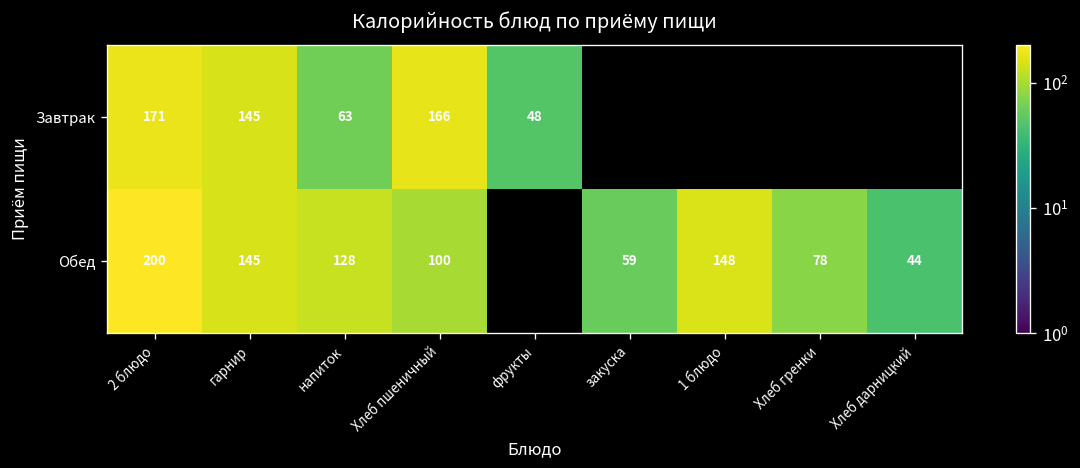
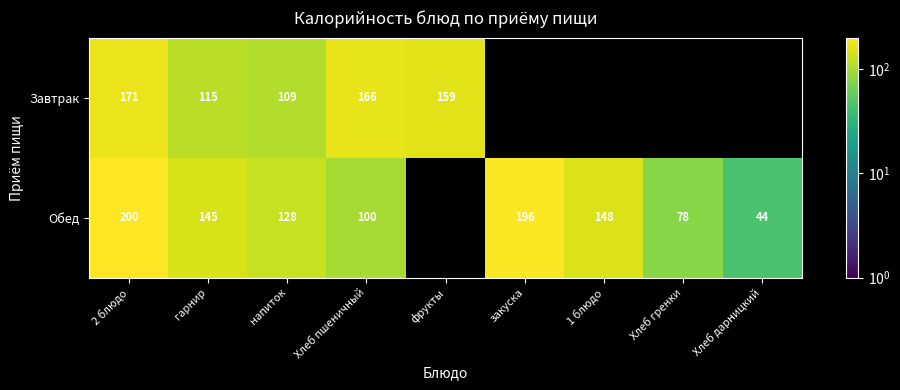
  {
    "Завтрак": {
      "2 блюдо": 171,
-     "гарнир": 145,
-     "напиток": 63,
+     "гарнир": 115,
+     "напиток": 109,
      "Хлеб пшеничный": 166,
-     "фрукты": 48
+     "фрукты": 159
    },
    "Обед": {
      "2 блюдо": 200,
      "гарнир": 145,
      "напиток": 128,
      "Хлеб пшеничный": 100,
-     "закуска": 59,
+     "закуска": 196,
      "1 блюдо": 148,
      "Хлеб гренки": 78,
      "Хлеб дарницкий": 44
    }
  }
